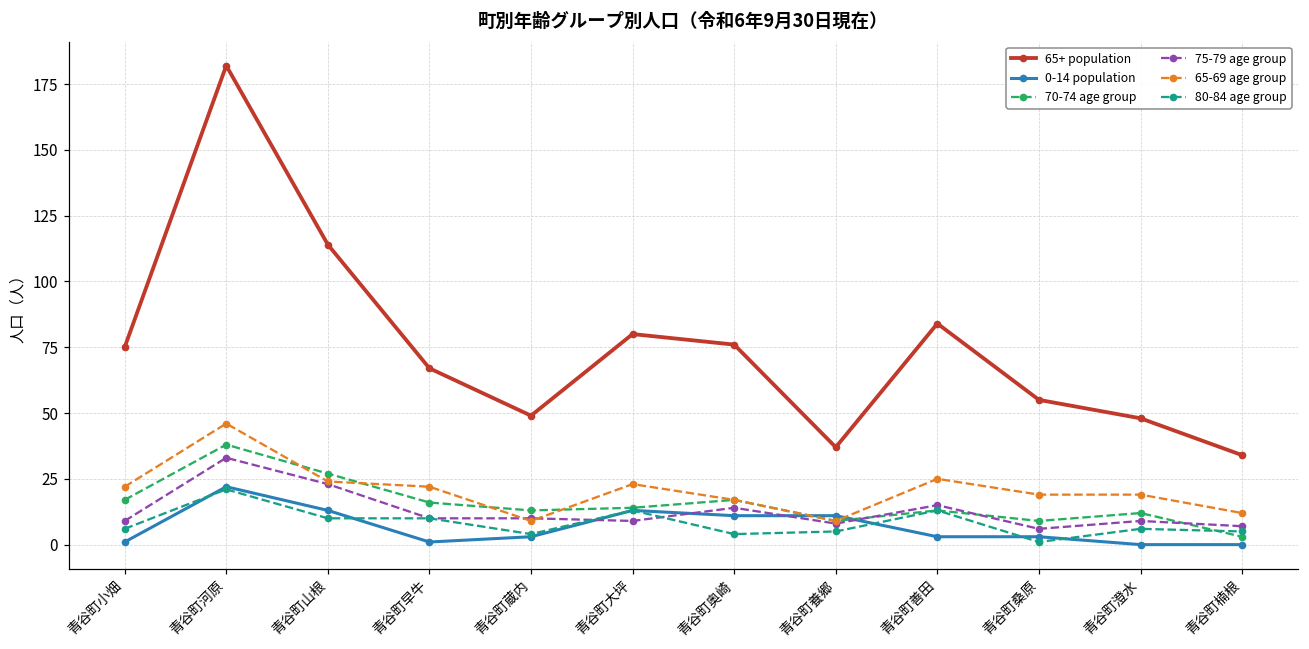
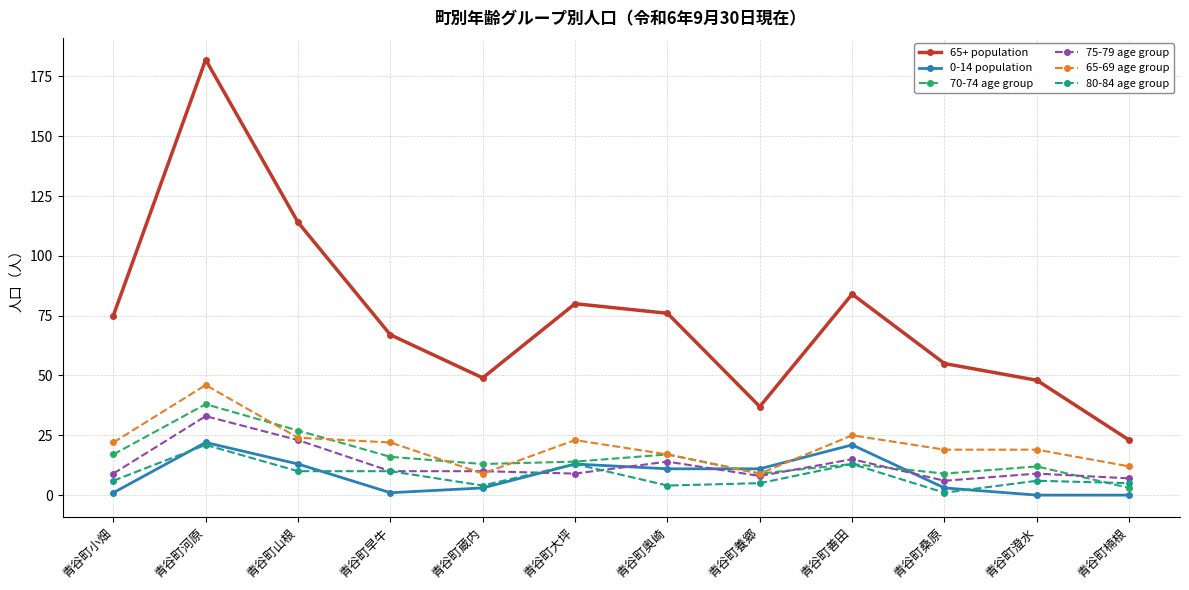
  {
    "65+ population": {
      "青谷町小畑": 75,
      "青谷町河原": 182,
      "青谷町山根": 114,
      "青谷町早牛": 67,
      "青谷町蔵内": 49,
      "青谷町大坪": 80,
      "青谷町奥崎": 76,
      "青谷町養郷": 37,
      "青谷町善田": 84,
      "青谷町桑原": 55,
      "青谷町澄水": 48,
-     "青谷町楠根": 34
+     "青谷町楠根": 23
    },
    "0-14 population": {
      "青谷町小畑": 1,
      "青谷町山根": 13,
      "青谷町早牛": 1,
      "青谷町奥崎": 11,
      "青谷町養郷": 11,
-     "青谷町善田": 3,
+     "青谷町善田": 21,
      "青谷町桑原": 3,
      "青谷町澄水": 0,
      "青谷町楠根": 0
    },
    "75-79 age group": {
      "青谷町小畑": 9,
      "青谷町河原": 33,
      "青谷町大坪": 9,
      "青谷町奥崎": 14,
      "青谷町善田": 15,
      "青谷町桑原": 6,
      "青谷町澄水": 9,
      "青谷町楠根": 7
    },
    "65-69 age group": {
      "青谷町小畑": 22,
      "青谷町河原": 46,
      "青谷町早牛": 22,
      "青谷町大坪": 23,
      "青谷町善田": 25,
      "青谷町桑原": 19,
      "青谷町澄水": 19,
      "青谷町楠根": 12
    }
  }
